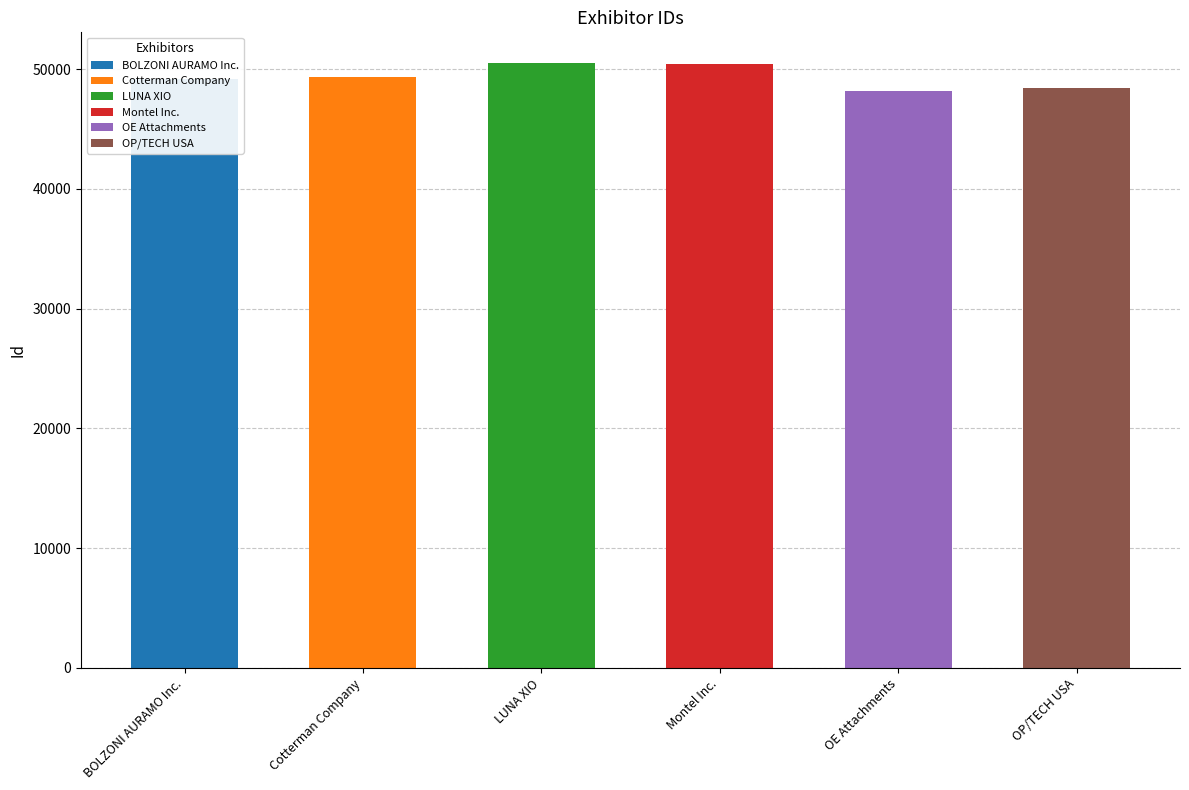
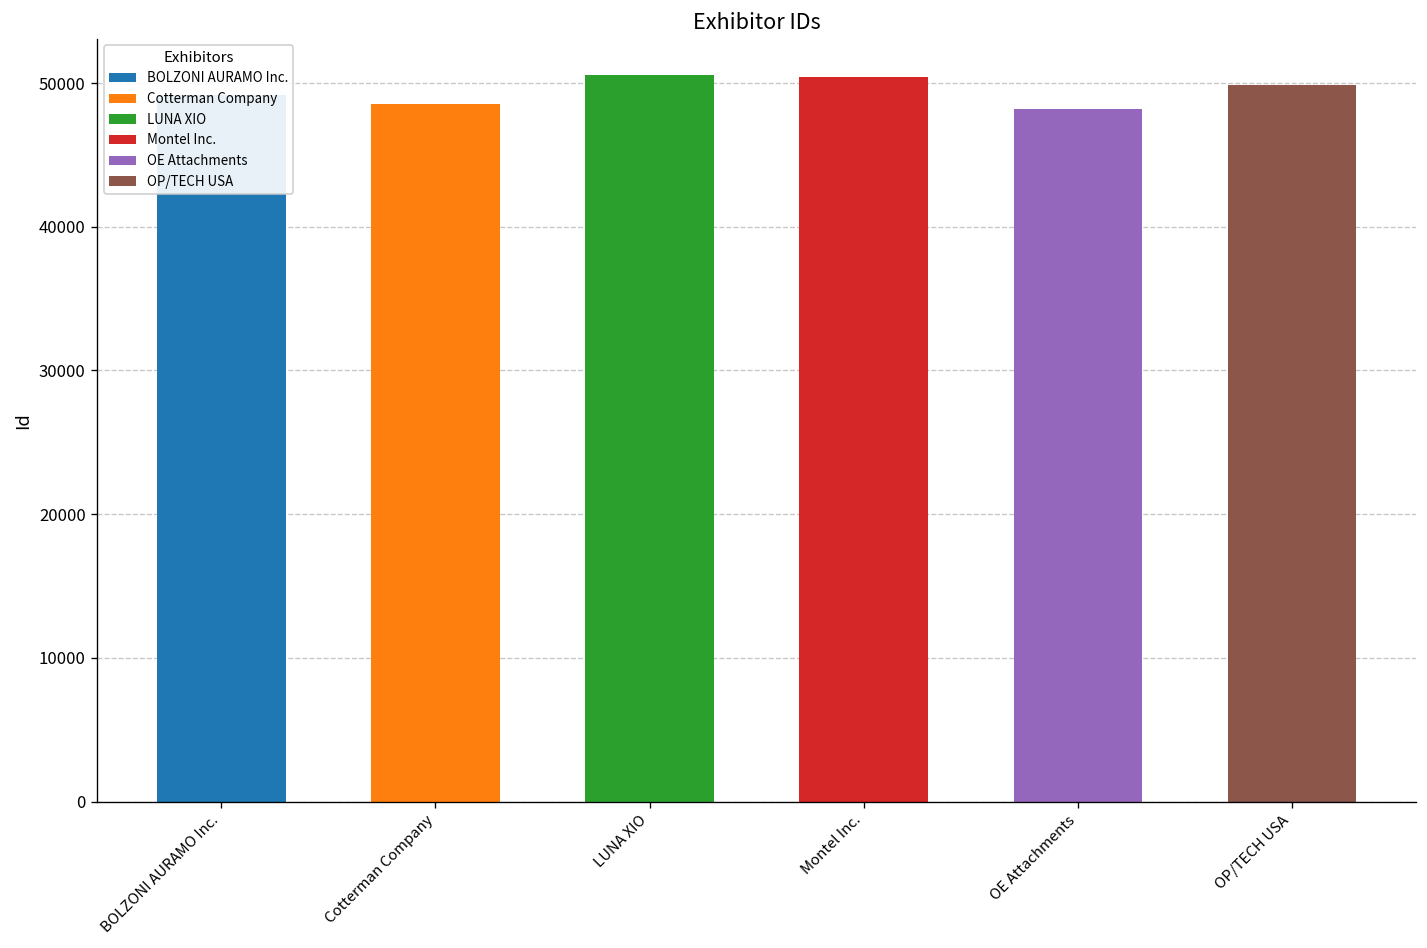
  {
-   "Cotterman Company": 49400,
+   "Cotterman Company": 48500,
    "LUNA XIO": 50600,
    "Montel Inc.": 50400,
    "OE Attachments": 48200,
-   "OP/TECH USA": 48400
+   "OP/TECH USA": 49800
  }
